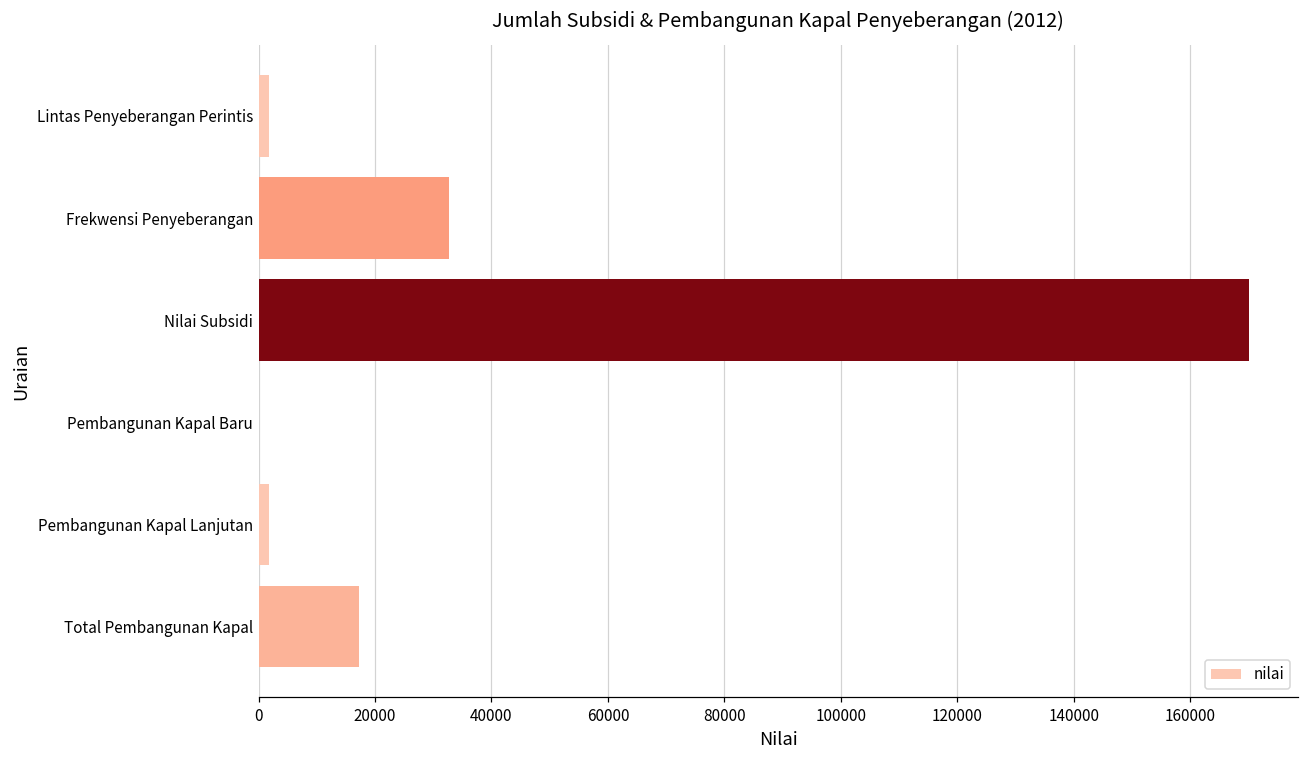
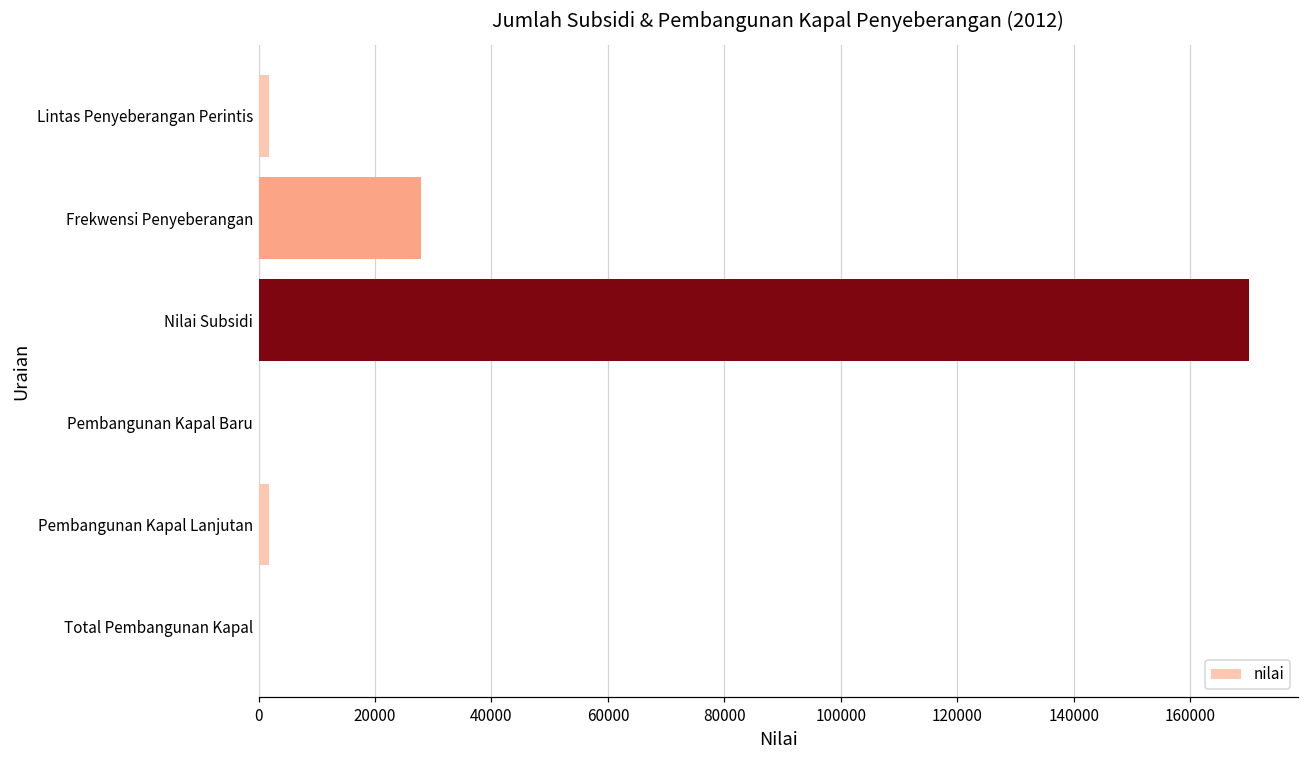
  {
    "Lintas Penyeberangan Perintis": 2000,
-   "Frekwensi Penyeberangan": 33000,
+   "Frekwensi Penyeberangan": 28000,
    "Nilai Subsidi": 170000,
    "Pembangunan Kapal Lanjutan": 2000,
-   "Total Pembangunan Kapal": 17000
+   "Total Pembangunan Kapal": 0
  }
